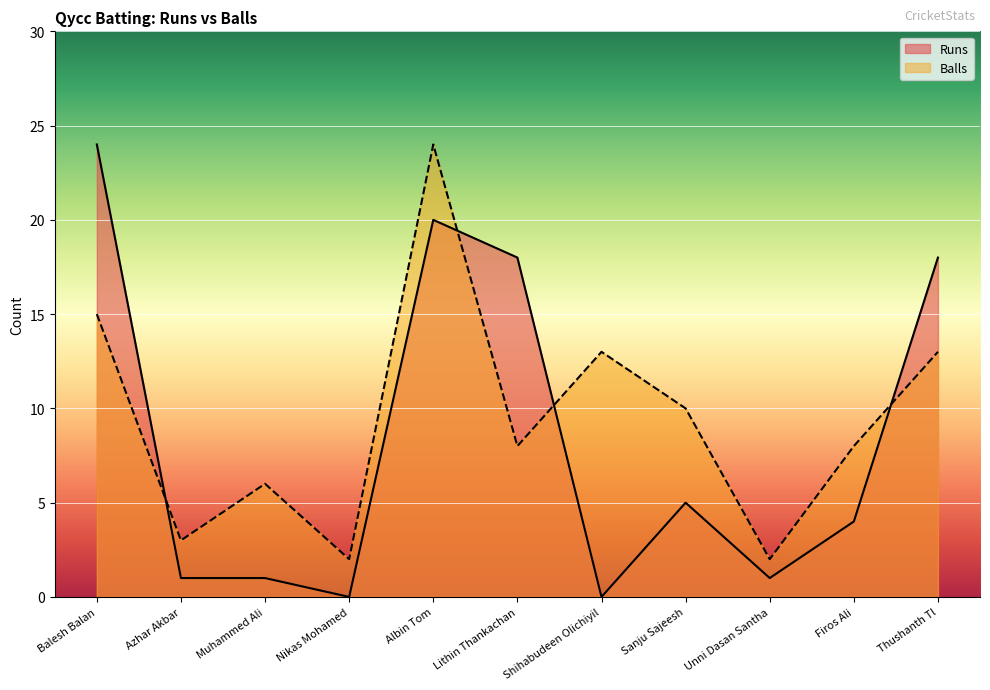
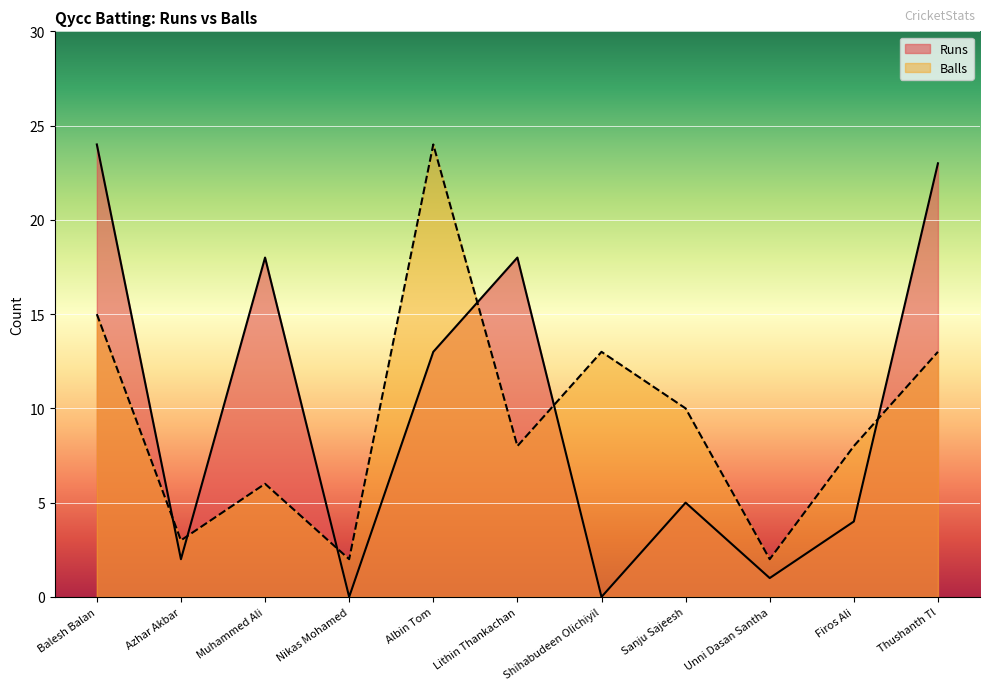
  {
    "Runs": {
      "Balesh Balan": 24,
-     "Azhar Akbar": 1,
-     "Muhammed Ali": 1,
+     "Azhar Akbar": 2,
+     "Muhammed Ali": 18,
      "Nikas Mohamed": 0,
-     "Albin Tom": 20,
+     "Albin Tom": 13,
      "Lithin Thankachan": 18,
      "Shihabudeen Olichiyil": 0,
      "Sanju Sajeesh": 5,
      "Unni Dasan Santha": 1,
      "Firos Ali": 4,
-     "Thushanth Tl": 18
+     "Thushanth Tl": 23
    },
    "Balls": {
      "Balesh Balan": 15,
      "Azhar Akbar": 3,
      "Muhammed Ali": 6,
      "Nikas Mohamed": 2,
      "Albin Tom": 24,
      "Lithin Thankachan": 8,
      "Shihabudeen Olichiyil": 13,
      "Sanju Sajeesh": 10,
      "Unni Dasan Santha": 2,
      "Firos Ali": 8,
      "Thushanth Tl": 13
    }
  }
